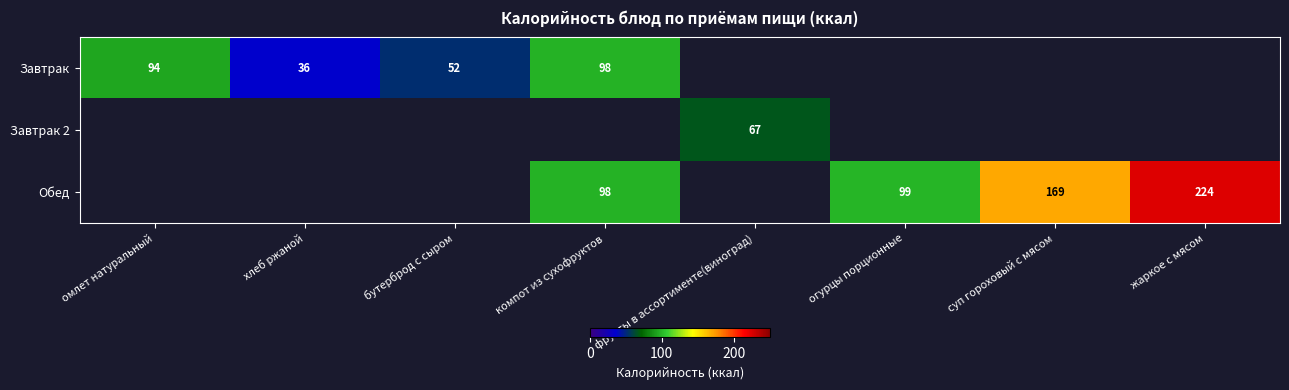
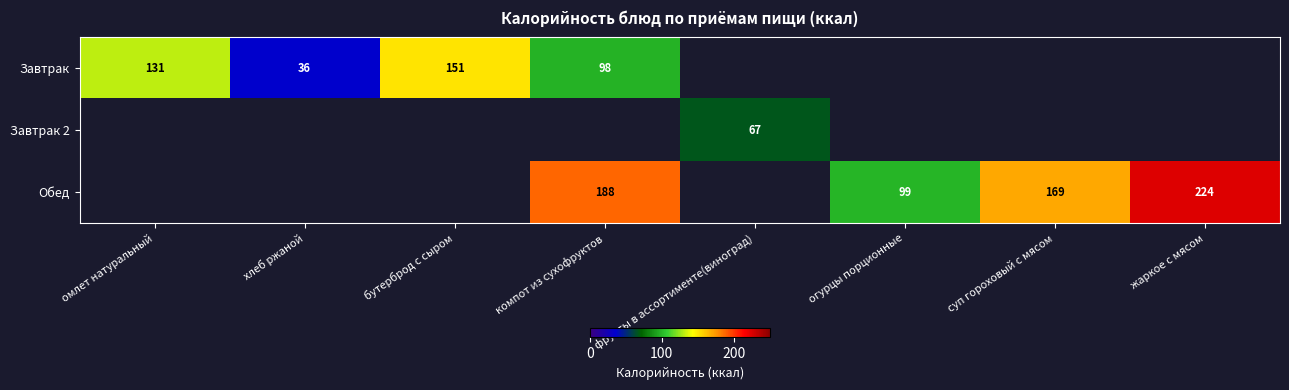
  {
    "Завтрак": {
-     "омлет натуральный": 94,
+     "омлет натуральный": 131,
      "хлеб ржаной": 36,
-     "бутерброд с сыром": 52,
+     "бутерброд с сыром": 151,
      "компот из сухофруктов": 98
    },
    "Завтрак 2": {
      "фрукты в ассортименте(виноград)": 67
    },
    "Обед": {
-     "компот из сухофруктов": 98,
+     "компот из сухофруктов": 188,
      "огурцы порционные": 99,
      "суп гороховый с мясом": 169,
      "жаркое с мясом": 224
    }
  }
